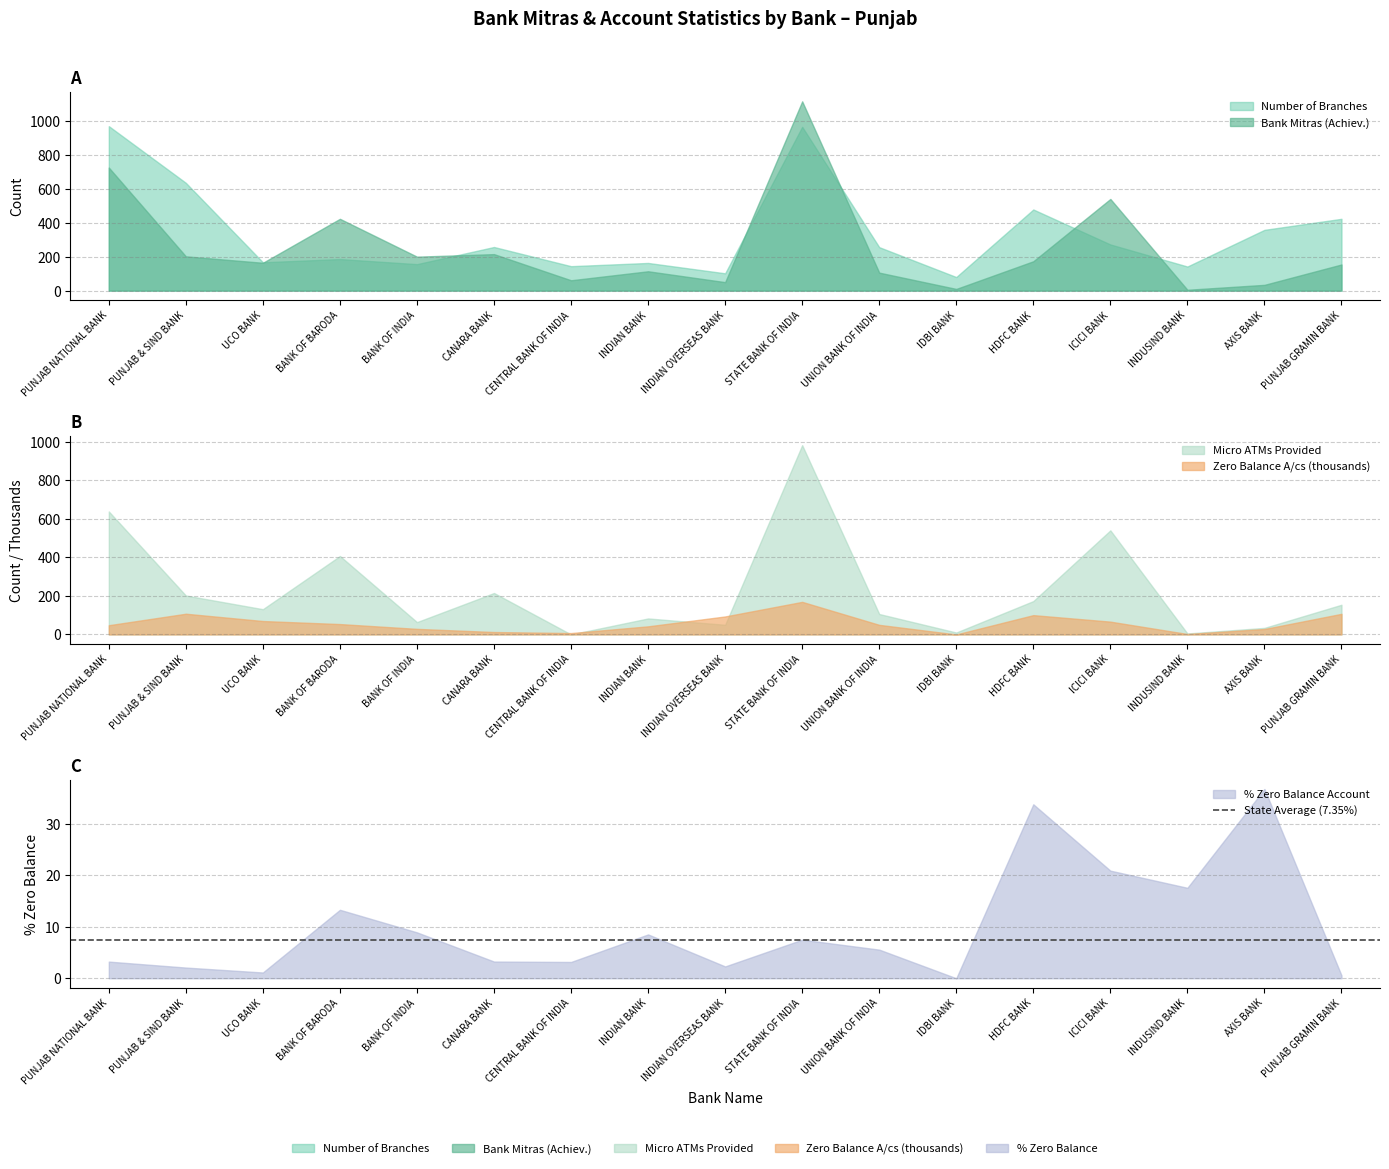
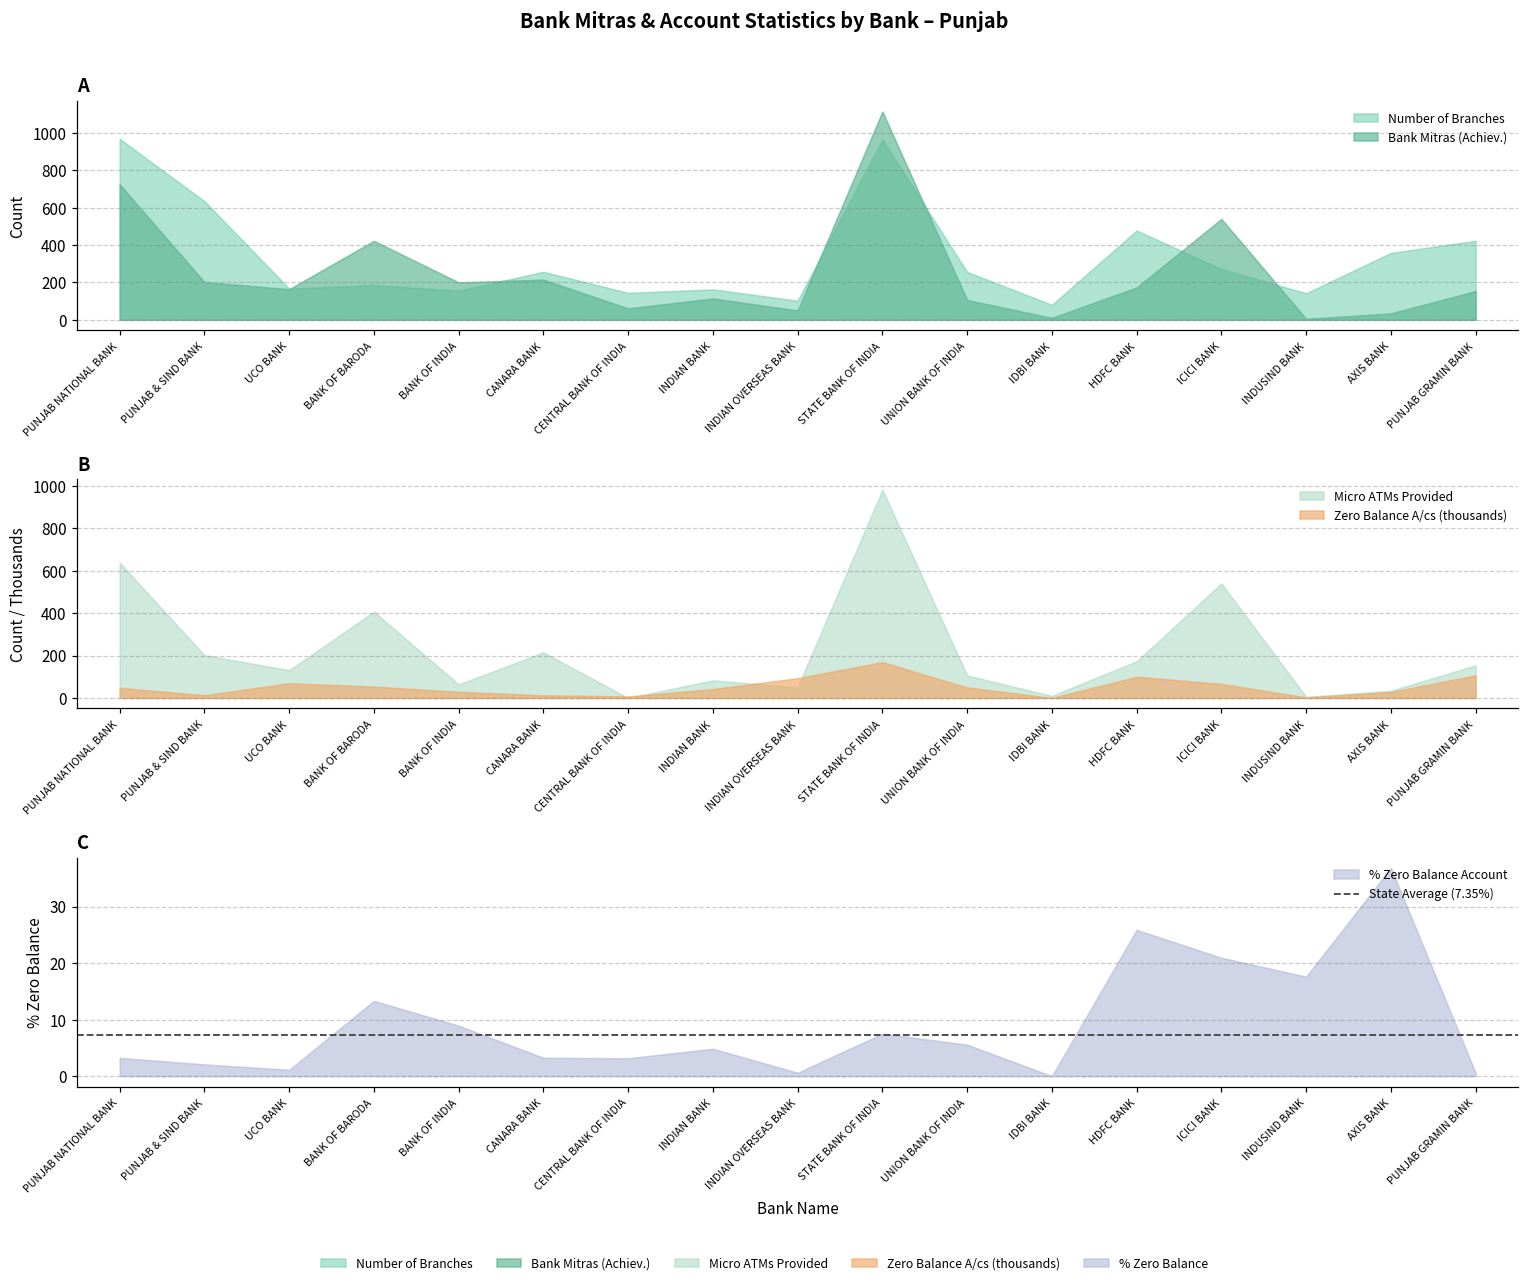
  {
    "B": {
      "Micro ATMs Provided": {
        "PUNJAB NATIONAL BANK": 640,
        "PUNJAB & SIND BANK": 200,
        "UCO BANK": 130,
        "BANK OF BARODA": 410,
        "BANK OF INDIA": 60,
        "CANARA BANK": 220,
        "INDIAN BANK": 80,
        "INDIAN OVERSEAS BANK": 50,
        "STATE BANK OF INDIA": 980,
        "UNION BANK OF INDIA": 110,
        "HDFC BANK": 170,
        "ICICI BANK": 540,
        "PUNJAB GRAMIN BANK": 150
      },
      "Zero Balance A/cs (thousands)": {
        "PUNJAB NATIONAL BANK": 50,
-       "PUNJAB & SIND BANK": 110,
+       "PUNJAB & SIND BANK": 10,
        "UCO BANK": 70,
        "BANK OF BARODA": 50,
        "BANK OF INDIA": 30,
        "INDIAN BANK": 40,
        "INDIAN OVERSEAS BANK": 90,
        "STATE BANK OF INDIA": 170,
        "UNION BANK OF INDIA": 50,
        "HDFC BANK": 100,
        "ICICI BANK": 70,
        "PUNJAB GRAMIN BANK": 110
      }
    },
    "C": {
      "PUNJAB NATIONAL BANK": 3,
      "PUNJAB & SIND BANK": 2,
      "UCO BANK": 1,
      "BANK OF BARODA": 13,
      "BANK OF INDIA": 9,
      "CANARA BANK": 3,
      "CENTRAL BANK OF INDIA": 3,
-     "INDIAN BANK": 9,
-     "INDIAN OVERSEAS BANK": 2,
+     "INDIAN BANK": 5,
+     "INDIAN OVERSEAS BANK": 1,
      "STATE BANK OF INDIA": 8,
      "UNION BANK OF INDIA": 6,
      "IDBI BANK": 0,
-     "HDFC BANK": 34,
+     "HDFC BANK": 26,
      "ICICI BANK": 21,
      "INDUSIND BANK": 18,
      "AXIS BANK": 37,
      "PUNJAB GRAMIN BANK": 1
    }
  }
